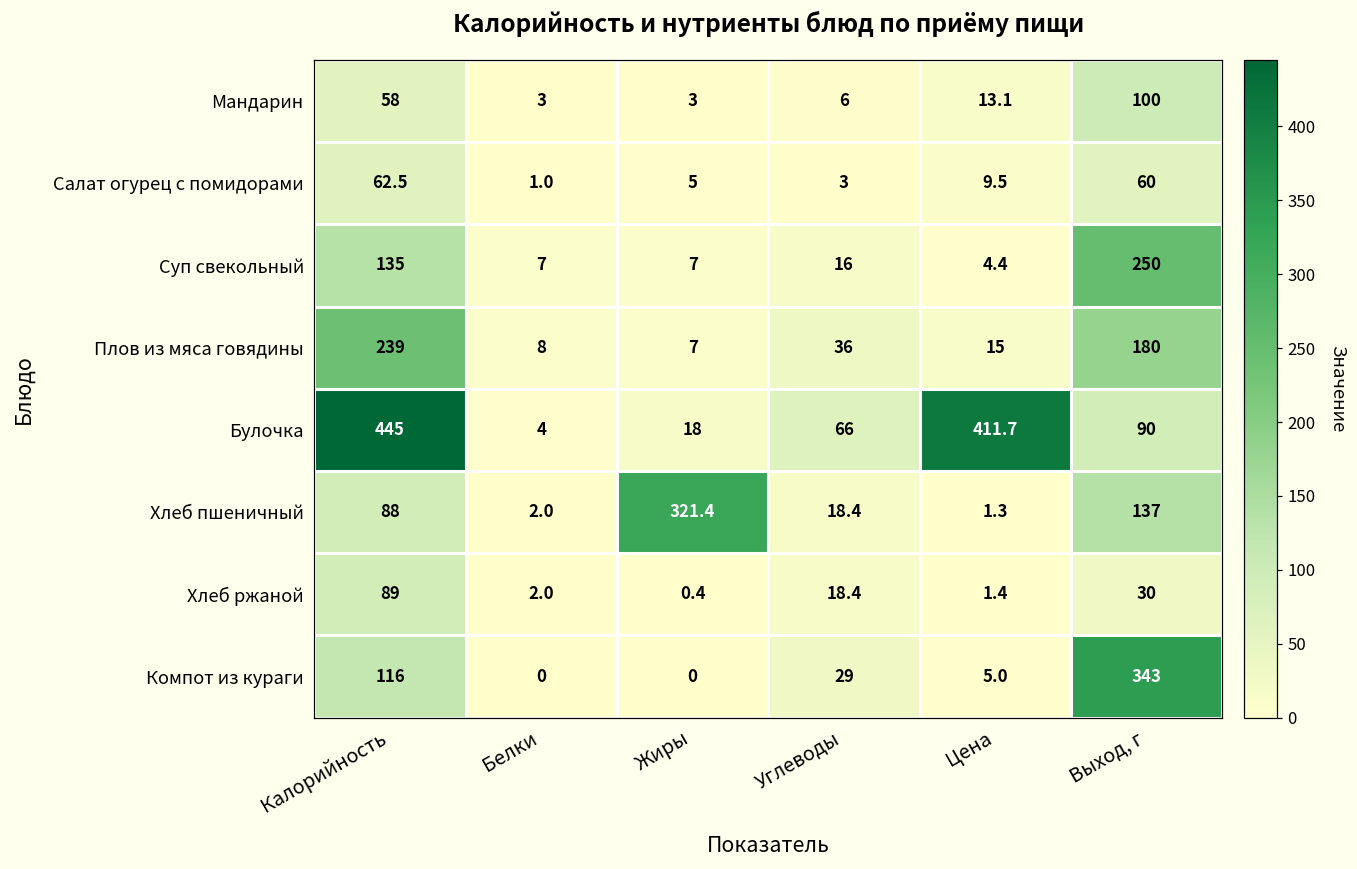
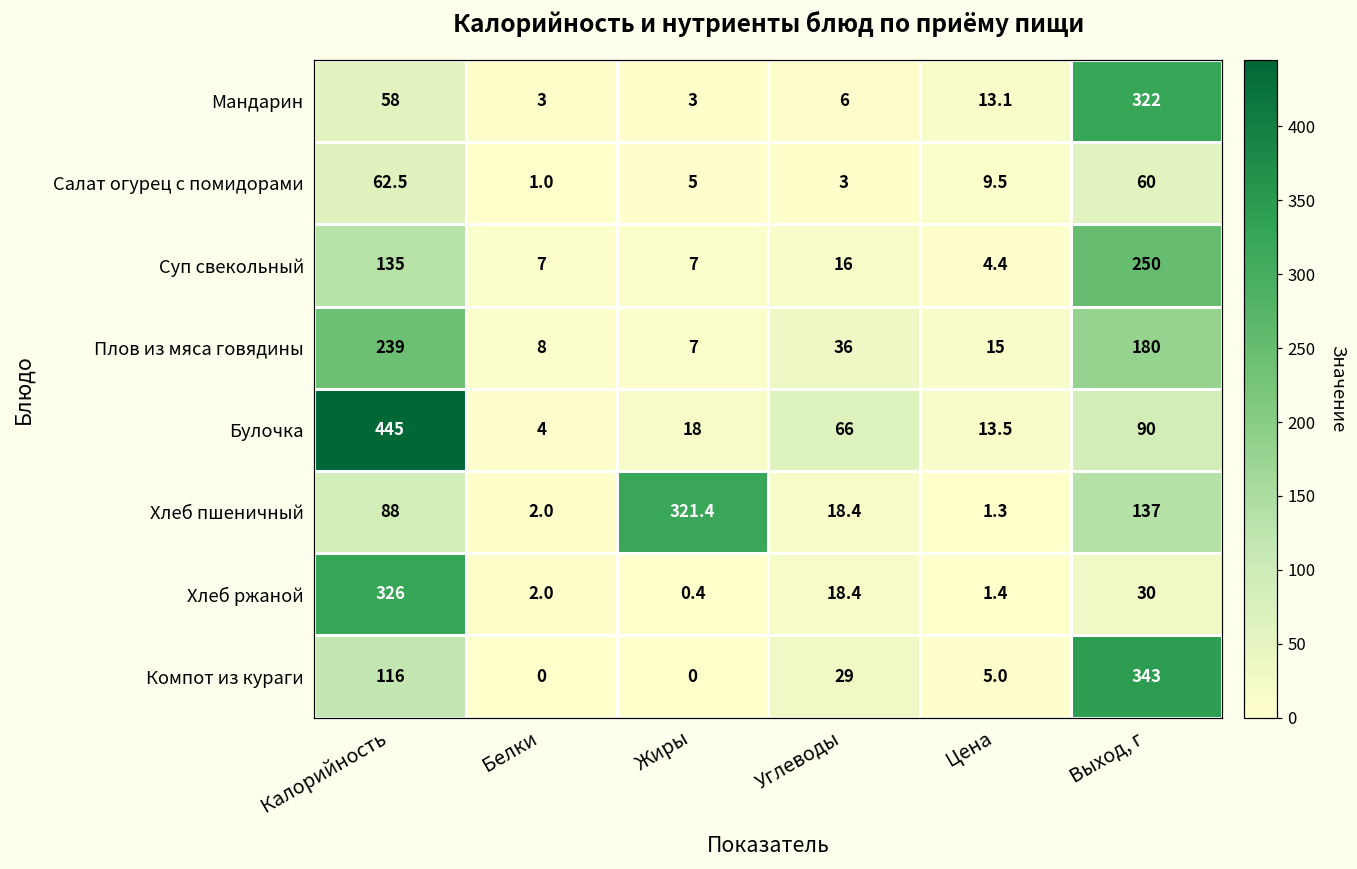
  {
    "Мандарин": {
      "Калорийность": 58,
      "Белки": 3,
      "Жиры": 3,
      "Углеводы": 6,
      "Цена": 13.1,
-     "Выход, г": 100
+     "Выход, г": 322
    },
    "Салат огурец с помидорами": {
      "Калорийность": 62.5,
      "Белки": 1.0,
      "Жиры": 5,
      "Углеводы": 3,
      "Цена": 9.5,
      "Выход, г": 60
    },
    "Суп свекольный": {
      "Калорийность": 135,
      "Белки": 7,
      "Жиры": 7,
      "Углеводы": 16,
      "Цена": 4.4,
      "Выход, г": 250
    },
    "Плов из мяса говядины": {
      "Калорийность": 239,
      "Белки": 8,
      "Жиры": 7,
      "Углеводы": 36,
      "Цена": 15,
      "Выход, г": 180
    },
    "Булочка": {
      "Калорийность": 445,
      "Белки": 4,
      "Жиры": 18,
      "Углеводы": 66,
-     "Цена": 411.7,
+     "Цена": 13.5,
      "Выход, г": 90
    },
    "Хлеб пшеничный": {
      "Калорийность": 88,
      "Белки": 2.0,
      "Жиры": 321.4,
      "Углеводы": 18.4,
      "Цена": 1.3,
      "Выход, г": 137
    },
    "Хлеб ржаной": {
-     "Калорийность": 89,
+     "Калорийность": 326,
      "Белки": 2.0,
      "Жиры": 0.4,
      "Углеводы": 18.4,
      "Цена": 1.4,
      "Выход, г": 30
    },
    "Компот из кураги": {
      "Калорийность": 116,
      "Белки": 0,
      "Жиры": 0,
      "Углеводы": 29,
      "Цена": 5.0,
      "Выход, г": 343
    }
  }
